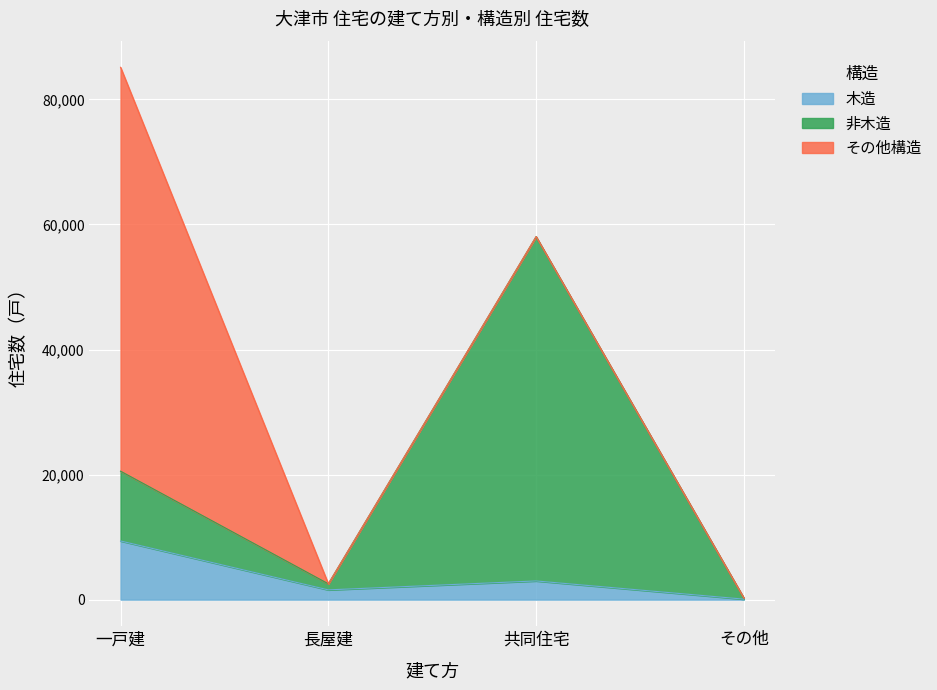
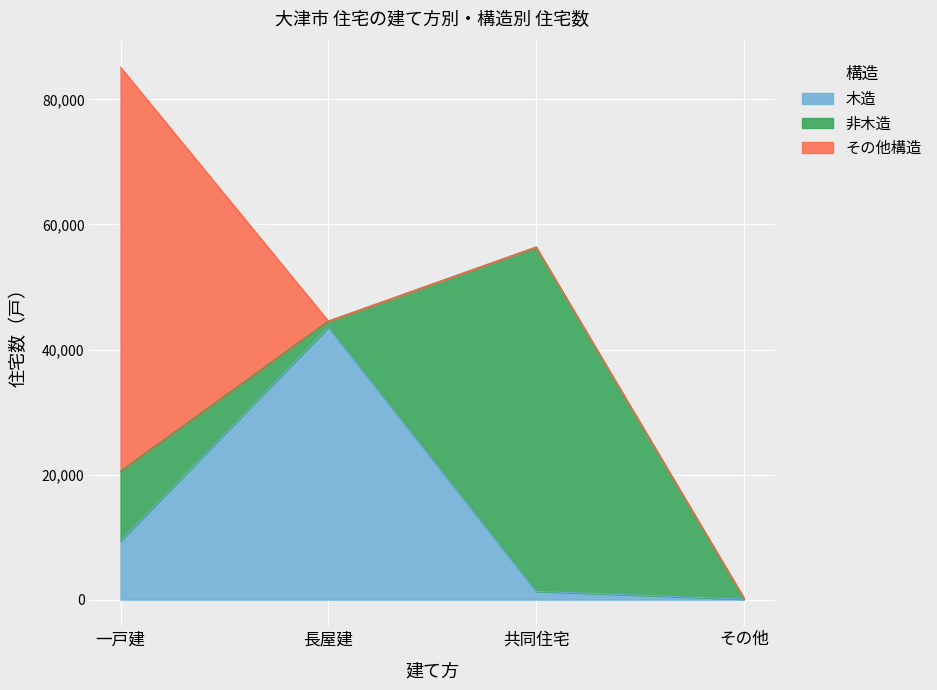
  {
    "木造": {
      "一戸建": "9,000",
-     "長屋建": "2,000",
-     "共同住宅": "3,000"
+     "長屋建": "44,000",
+     "共同住宅": "1,000"
    },
    "非木造": {
      "一戸建": "11,000"
    },
    "その他構造": {
      "一戸建": "65,000"
    }
  }
